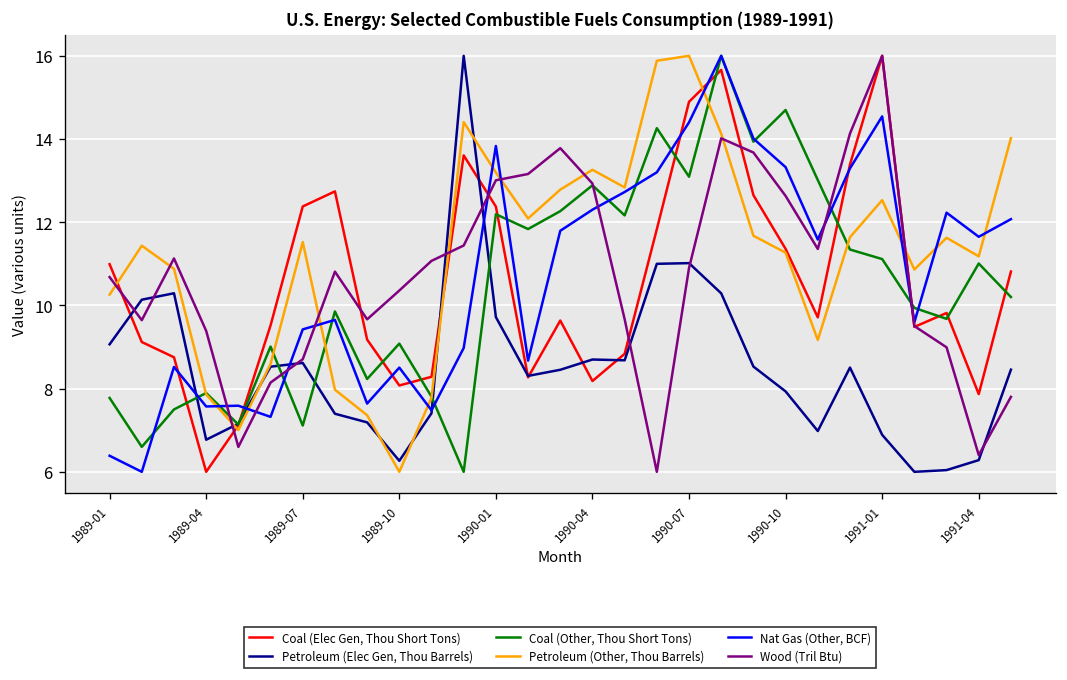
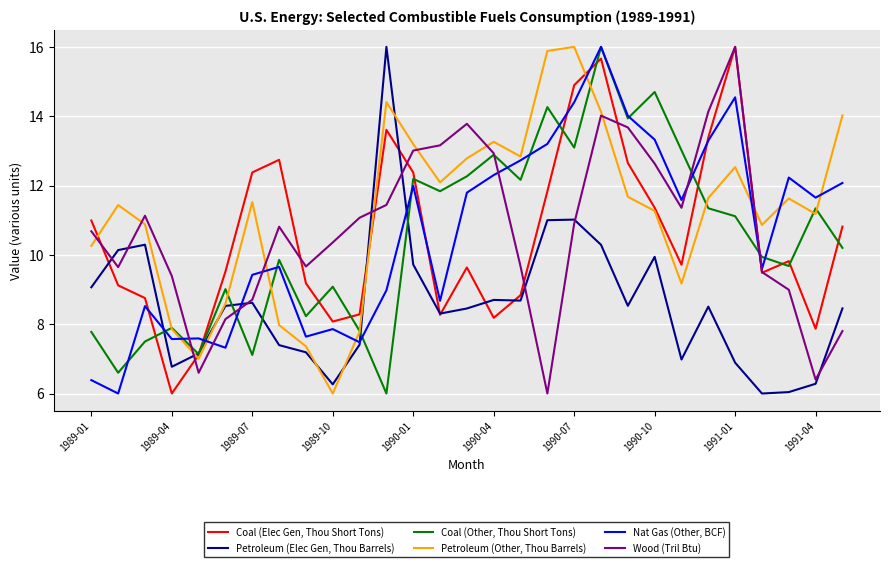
  {
    "Coal (Elec Gen, Thou Short Tons)": {
      "1989-01": 11.0,
      "1989-04": 6.0,
      "1989-07": 12.4,
      "1989-10": 8.1,
      "1990-01": 12.4,
      "1990-04": 8.2,
      "1990-07": 14.9,
      "1990-10": 11.4,
      "1991-04": 7.9
    },
    "Petroleum (Elec Gen, Thou Barrels)": {
      "1989-01": 9.1,
      "1989-04": 6.8,
      "1989-07": 8.6,
      "1989-10": 6.3,
      "1990-01": 9.7,
      "1990-04": 8.7,
      "1990-07": 11.0,
-     "1990-10": 7.9,
+     "1990-10": 9.9,
      "1991-01": 6.9,
      "1991-04": 6.3
    },
    "Coal (Other, Thou Short Tons)": {
      "1989-01": 7.8,
      "1989-07": 7.1,
      "1989-10": 9.1,
      "1990-01": 12.2,
      "1990-07": 13.1,
      "1990-10": 14.7,
      "1991-01": 11.1,
-     "1991-04": 11.0
+     "1991-04": 11.3
    },
    "Petroleum (Other, Thou Barrels)": {
      "1989-01": 10.3,
      "1989-07": 11.5,
      "1989-10": 6.0,
      "1990-01": 13.2,
      "1990-04": 13.3,
      "1990-07": 16.0,
      "1990-10": 11.3,
      "1991-01": 12.5,
      "1991-04": 11.2
    },
    "Nat Gas (Other, BCF)": {
      "1989-01": 6.4,
      "1989-04": 7.6,
      "1989-07": 9.4,
-     "1989-10": 8.5,
-     "1990-01": 13.8,
+     "1989-10": 7.9,
+     "1990-01": 12.0,
      "1990-04": 12.3,
      "1990-07": 14.4,
      "1990-10": 13.3,
      "1991-01": 14.5,
      "1991-04": 11.7
    },
    "Wood (Tril Btu)": {
      "1989-01": 10.7,
      "1989-04": 9.4,
      "1989-07": 8.7,
      "1989-10": 10.4,
      "1990-01": 13.0,
      "1990-07": 10.9,
      "1990-10": 12.6,
      "1991-04": 6.4
    }
  }
